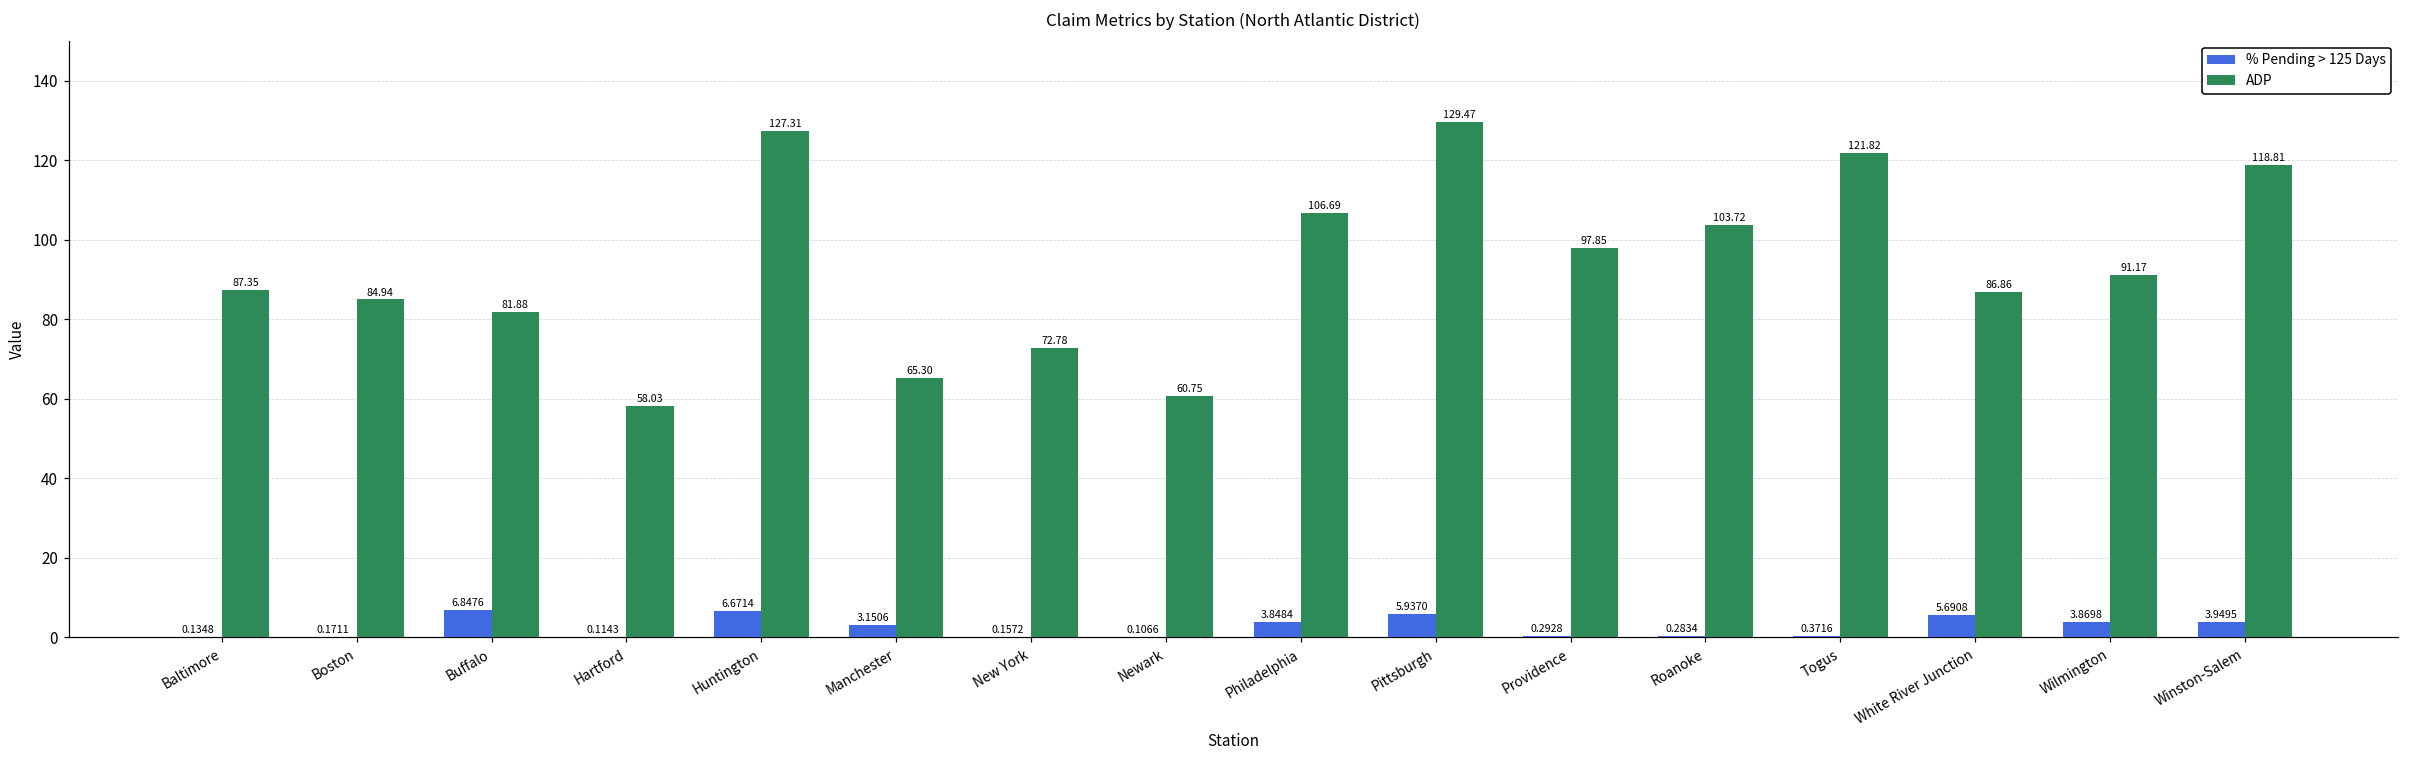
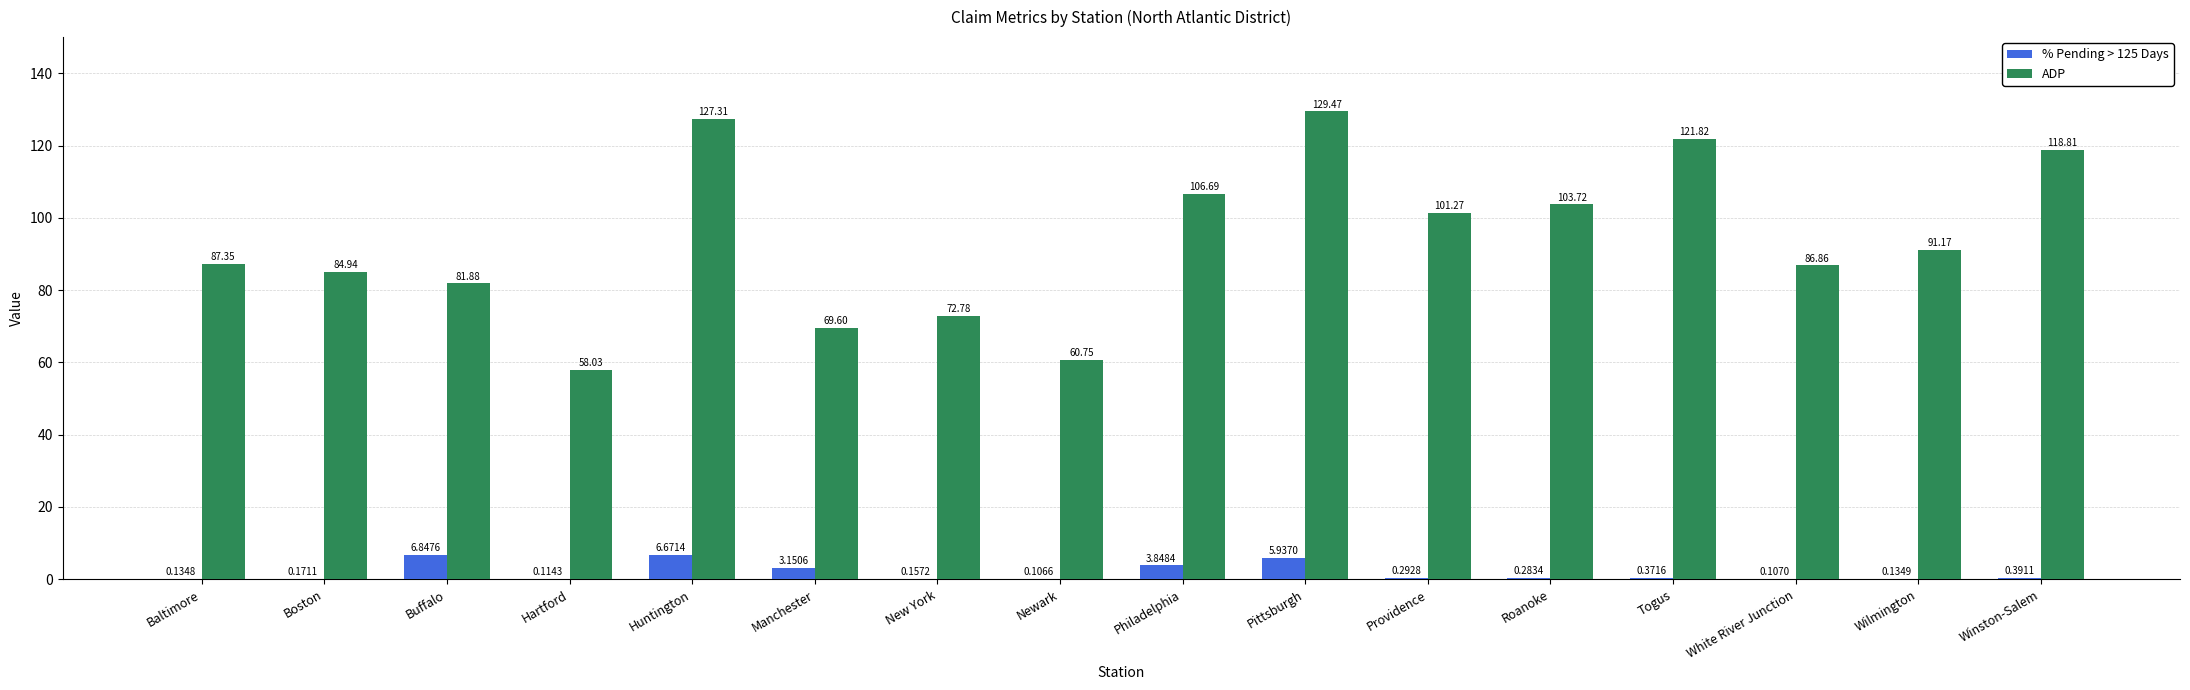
  {
    "% Pending > 125 Days": {
      "Baltimore": 0.1348,
      "Boston": 0.1711,
      "Buffalo": 6.8476,
      "Hartford": 0.1143,
      "Huntington": 6.6714,
      "Manchester": 3.1506,
      "New York": 0.1572,
      "Newark": 0.1066,
      "Philadelphia": 3.8484,
      "Pittsburgh": 5.9370,
      "Providence": 0.2928,
      "Roanoke": 0.2834,
      "Togus": 0.3716,
-     "White River Junction": 5.6908,
-     "Wilmington": 3.8698,
-     "Winston-Salem": 3.9495
+     "White River Junction": 0.1070,
+     "Wilmington": 0.1349,
+     "Winston-Salem": 0.3911
    },
    "ADP": {
      "Baltimore": 87.35,
      "Boston": 84.94,
      "Buffalo": 81.88,
      "Hartford": 58.03,
      "Huntington": 127.31,
-     "Manchester": 65.30,
+     "Manchester": 69.60,
      "New York": 72.78,
      "Newark": 60.75,
      "Philadelphia": 106.69,
      "Pittsburgh": 129.47,
-     "Providence": 97.85,
+     "Providence": 101.27,
      "Roanoke": 103.72,
      "Togus": 121.82,
      "White River Junction": 86.86,
      "Wilmington": 91.17,
      "Winston-Salem": 118.81
    }
  }
